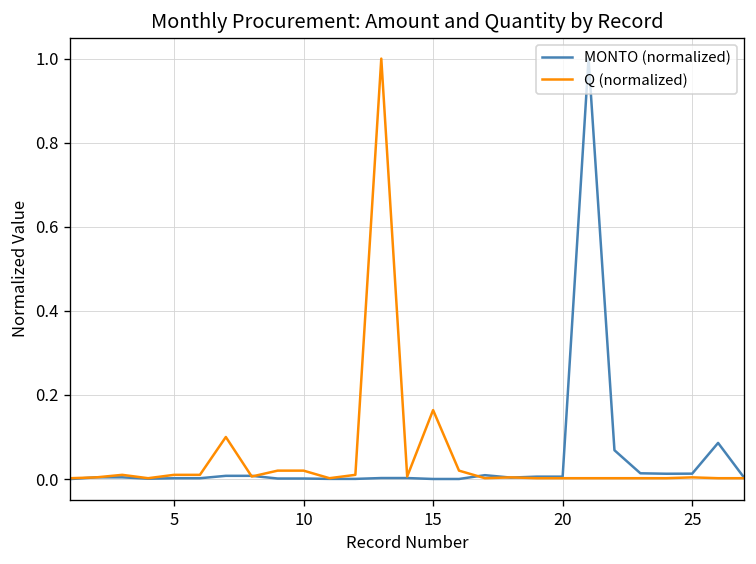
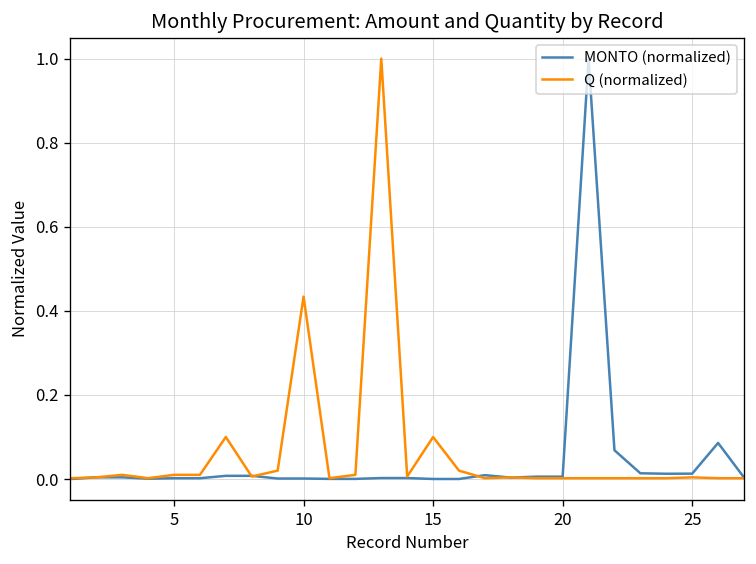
  {
    "MONTO (normalized)": {
      "5": 0.00,
      "10": 0.00,
      "15": 0.00,
      "25": 0.01
    },
    "Q (normalized)": {
      "5": 0.01,
-     "10": 0.02,
-     "15": 0.16,
+     "10": 0.43,
+     "15": 0.10,
      "25": 0.00
    }
  }
